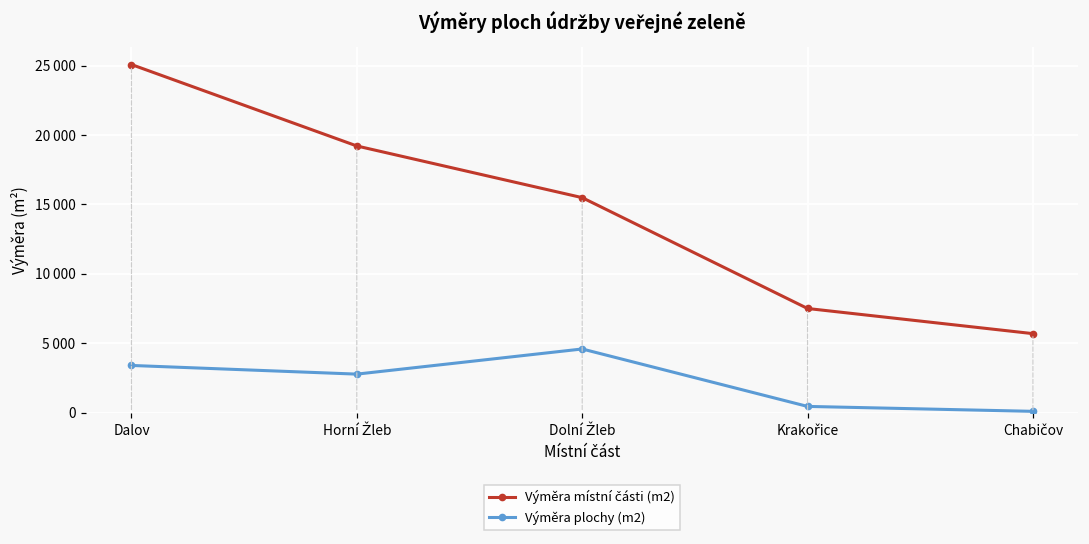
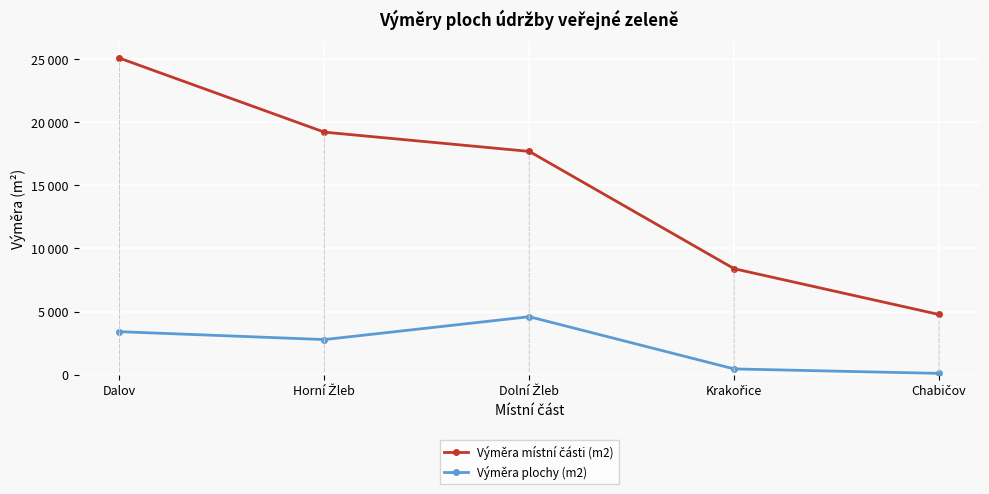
  {
    "Výměra místní části (m2)": {
      "Dalov": 25100,
      "Horní Žleb": 19200,
-     "Dolní Žleb": 15500,
-     "Krakořice": 7500,
-     "Chabičov": 5700
+     "Dolní Žleb": 17700,
+     "Krakořice": 8400,
+     "Chabičov": 4800
    },
    "Výměra plochy (m2)": {
      "Dalov": 3400,
      "Horní Žleb": 2800,
      "Dolní Žleb": 4600,
      "Krakořice": 500,
      "Chabičov": 100
    }
  }
